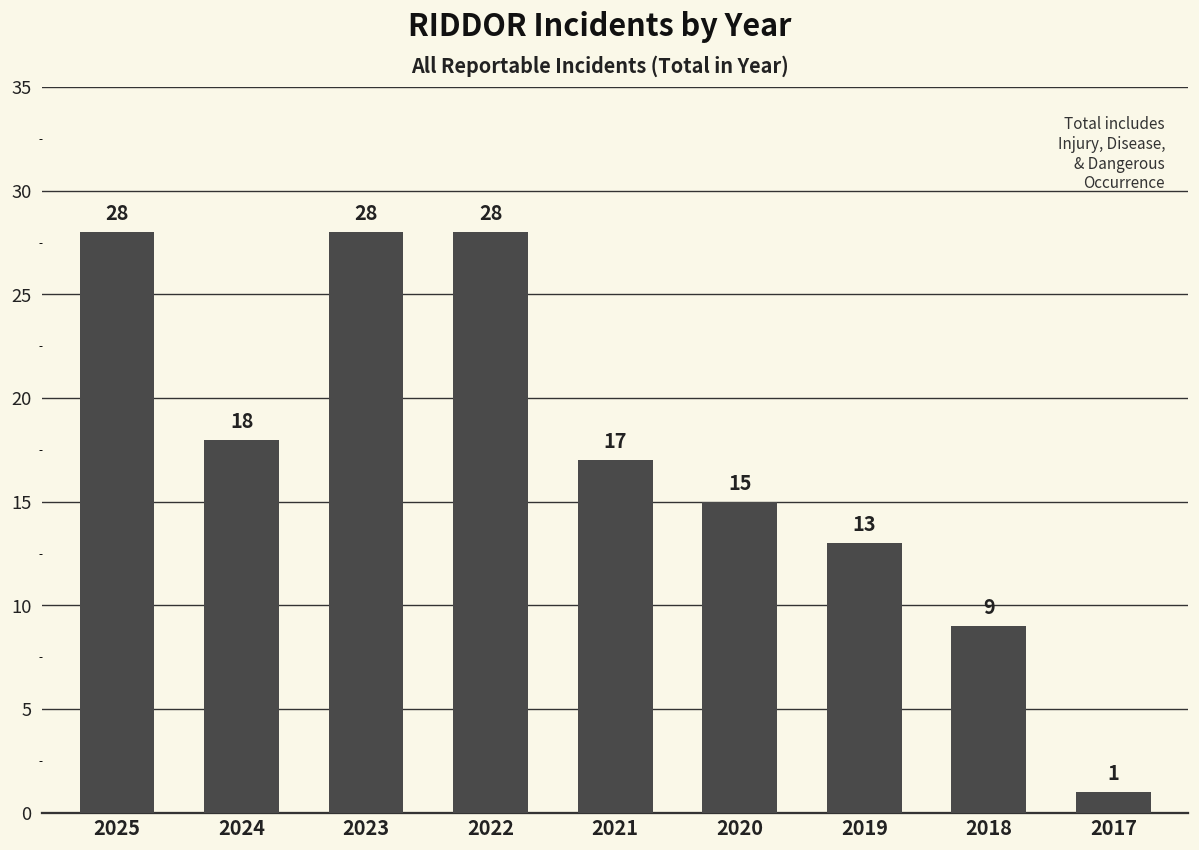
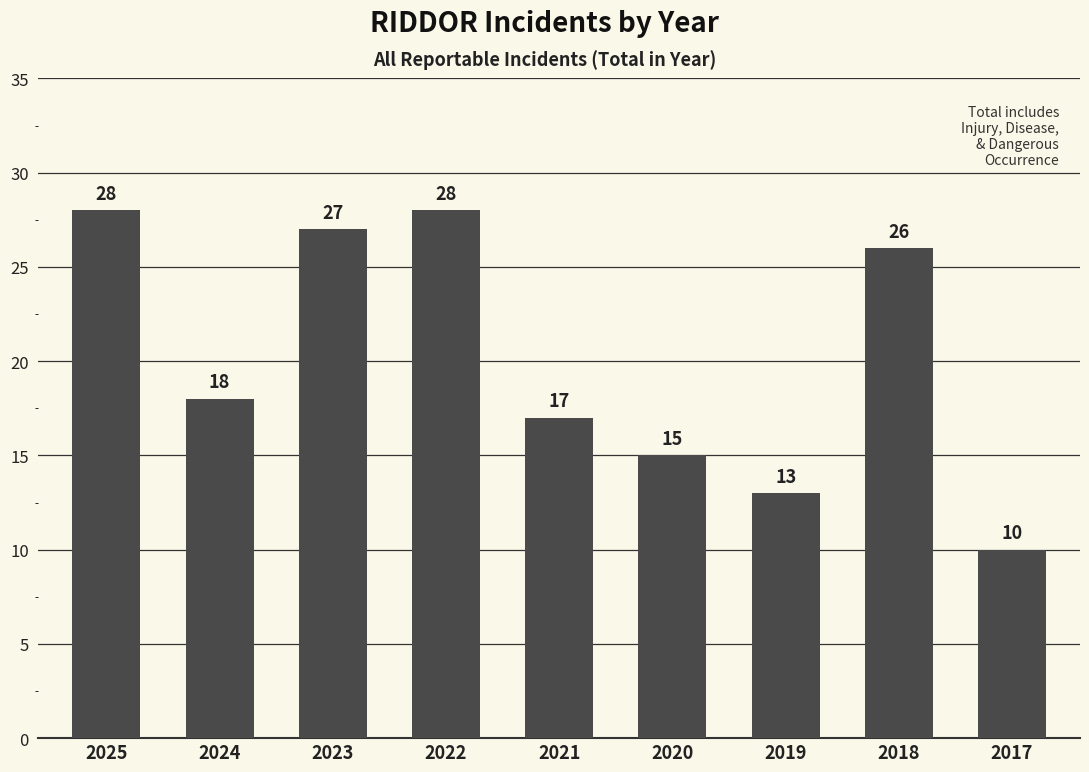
  {
    "2025": 28,
    "2024": 18,
-   "2023": 28,
+   "2023": 27,
    "2022": 28,
    "2021": 17,
    "2020": 15,
    "2019": 13,
-   "2018": 9,
-   "2017": 1
+   "2018": 26,
+   "2017": 10
  }
